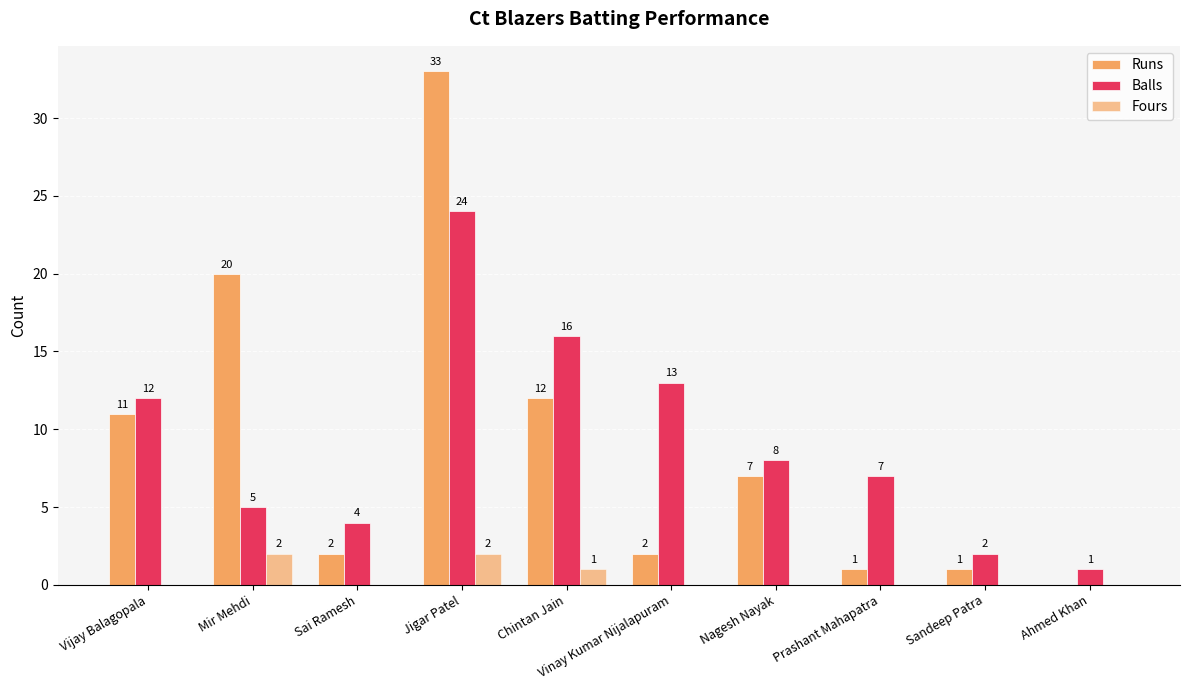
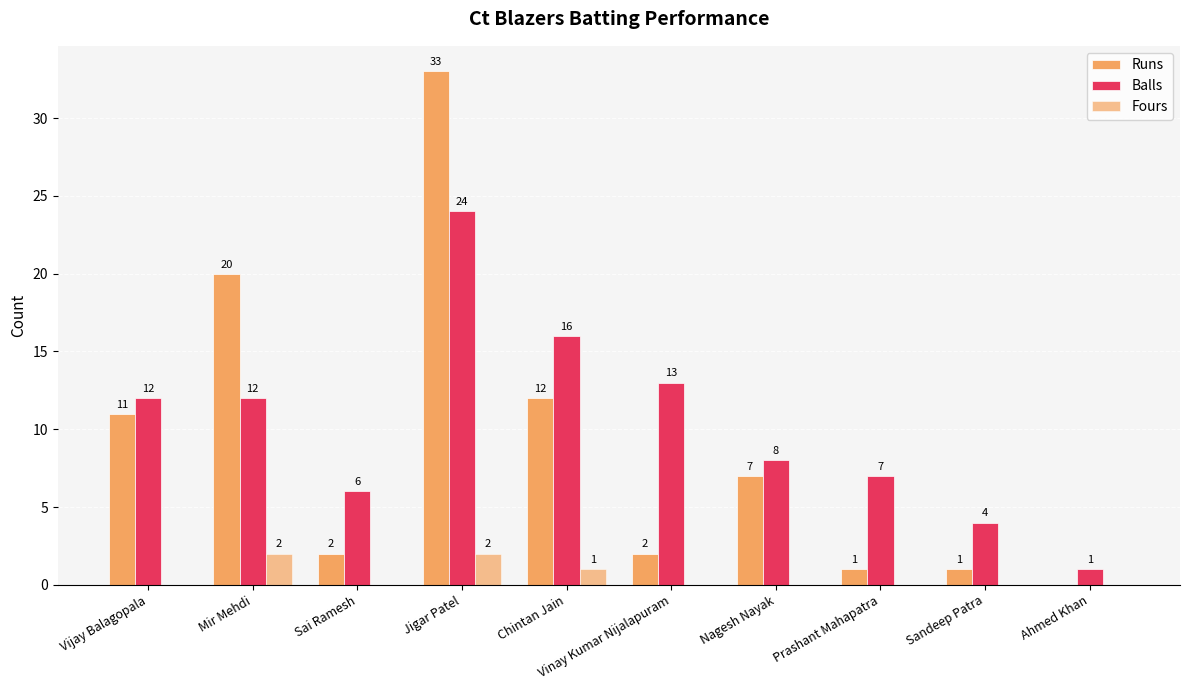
  {
    "Balls": {
      "Vijay Balagopala": 12,
-     "Mir Mehdi": 5,
-     "Sai Ramesh": 4,
+     "Mir Mehdi": 12,
+     "Sai Ramesh": 6,
      "Jigar Patel": 24,
      "Chintan Jain": 16,
      "Vinay Kumar Nijalapuram": 13,
      "Nagesh Nayak": 8,
      "Prashant Mahapatra": 7,
-     "Sandeep Patra": 2,
+     "Sandeep Patra": 4,
      "Ahmed Khan": 1
    }
  }
